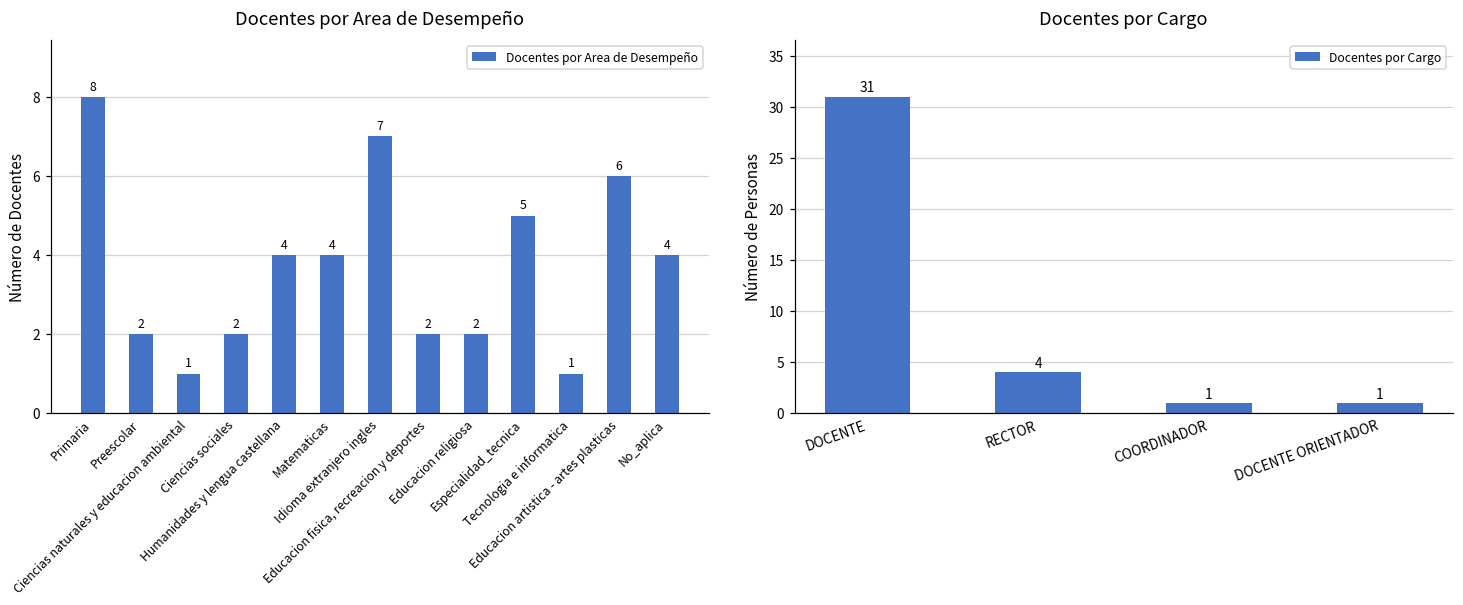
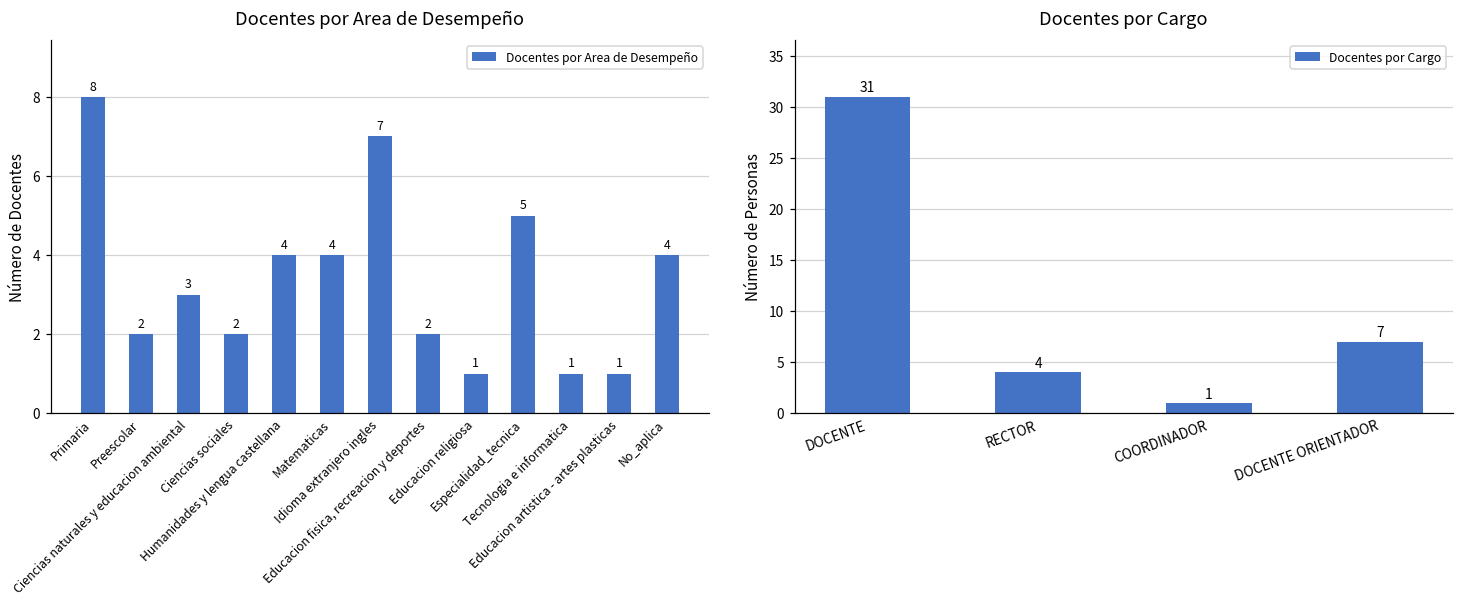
  {
    "Docentes por Area de Desempeño": {
      "Primaria": 8,
      "Preescolar": 2,
-     "Ciencias naturales y educacion ambiental": 1,
+     "Ciencias naturales y educacion ambiental": 3,
      "Ciencias sociales": 2,
      "Humanidades y lengua castellana": 4,
      "Matematicas": 4,
      "Idioma extranjero ingles": 7,
      "Educacion fisica, recreacion y deportes": 2,
-     "Educacion religiosa": 2,
+     "Educacion religiosa": 1,
      "Especialidad_tecnica": 5,
      "Tecnologia e informatica": 1,
-     "Educacion artistica - artes plasticas": 6,
+     "Educacion artistica - artes plasticas": 1,
      "No_aplica": 4
    },
    "Docentes por Cargo": {
      "DOCENTE": 31,
      "RECTOR": 4,
      "COORDINADOR": 1,
-     "DOCENTE ORIENTADOR": 1
+     "DOCENTE ORIENTADOR": 7
    }
  }
